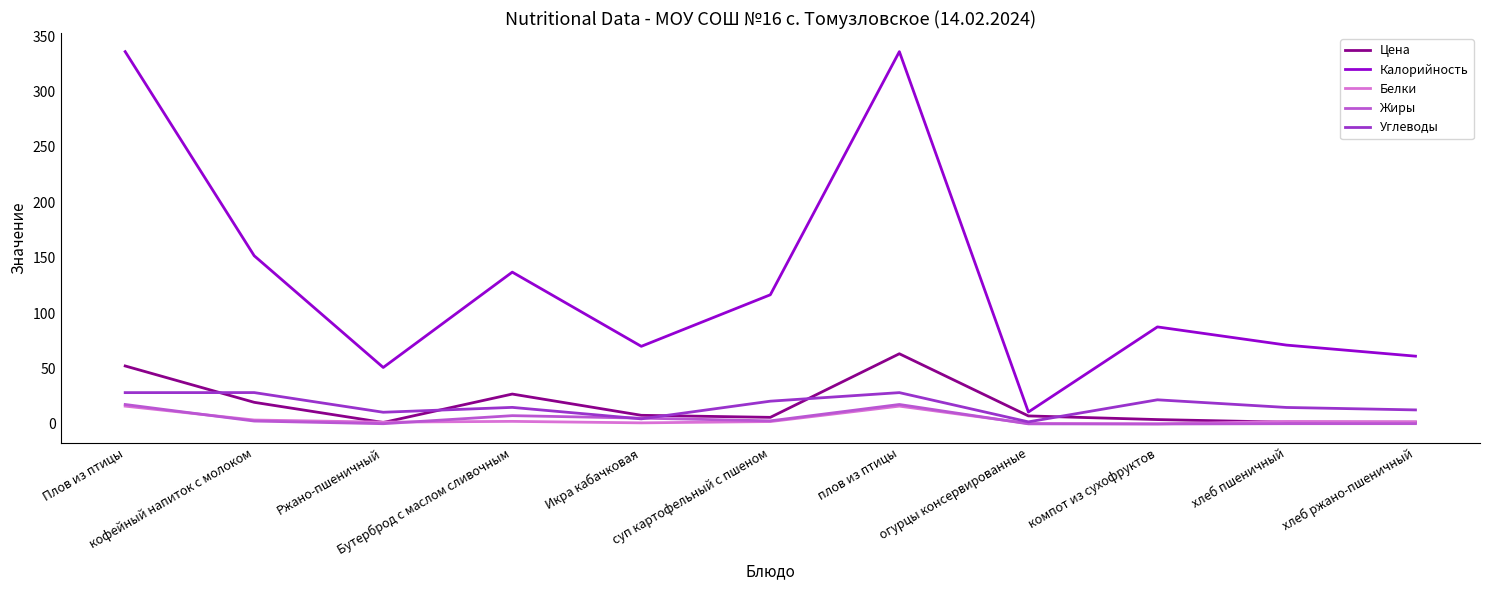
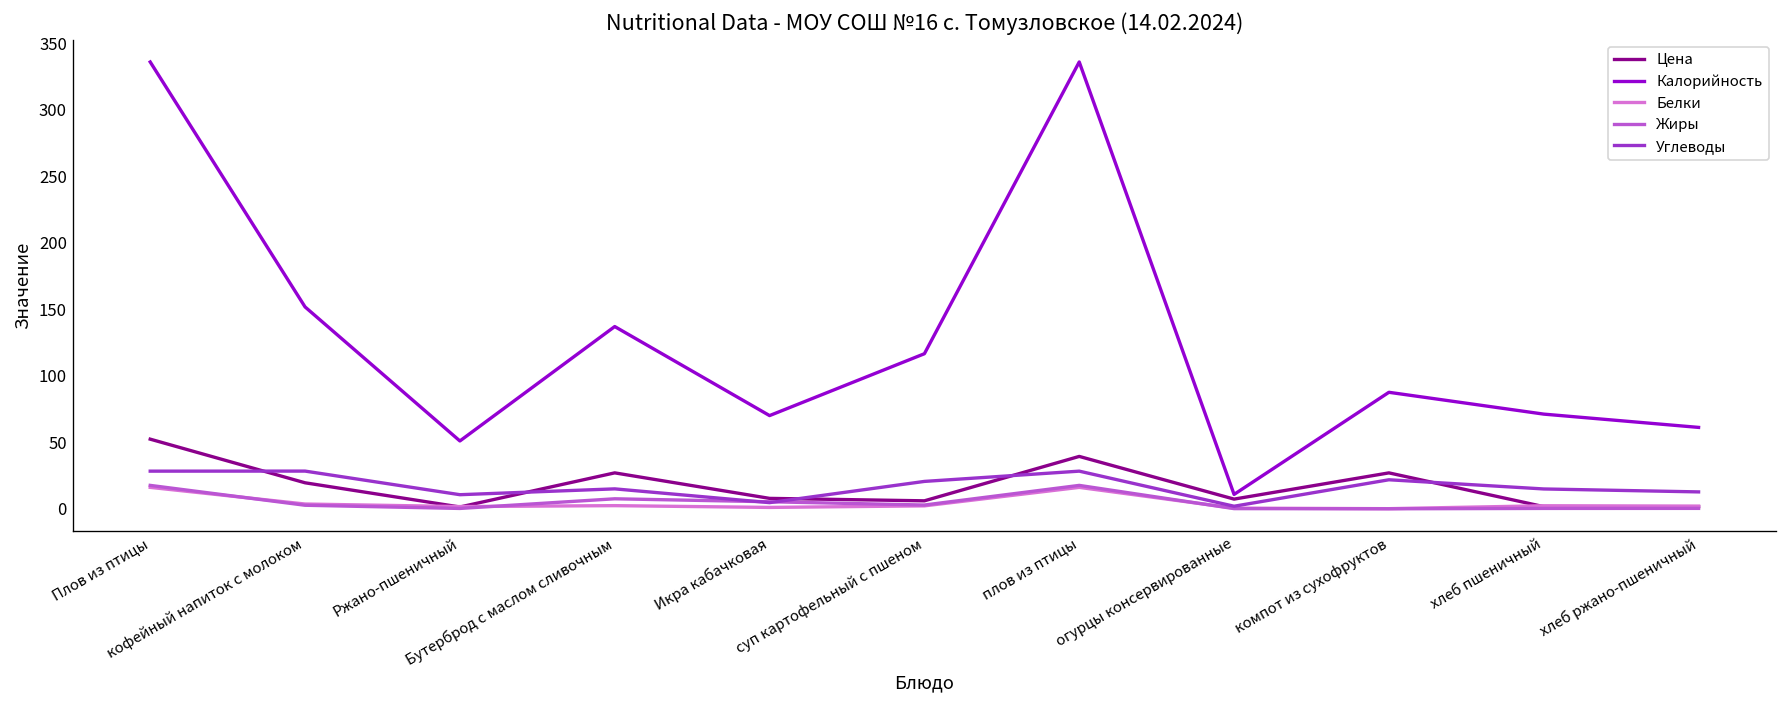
  {
    "Цена": {
      "Плов из птицы": 52,
      "кофейный напиток с молоком": 20,
      "Бутерброд с маслом сливочным": 27,
      "Икра кабачковая": 8,
      "суп картофельный с пшеном": 6,
-     "плов из птицы": 63,
+     "плов из птицы": 39,
      "огурцы консервированные": 7,
-     "компот из сухофруктов": 4
+     "компот из сухофруктов": 27
    }
  }
